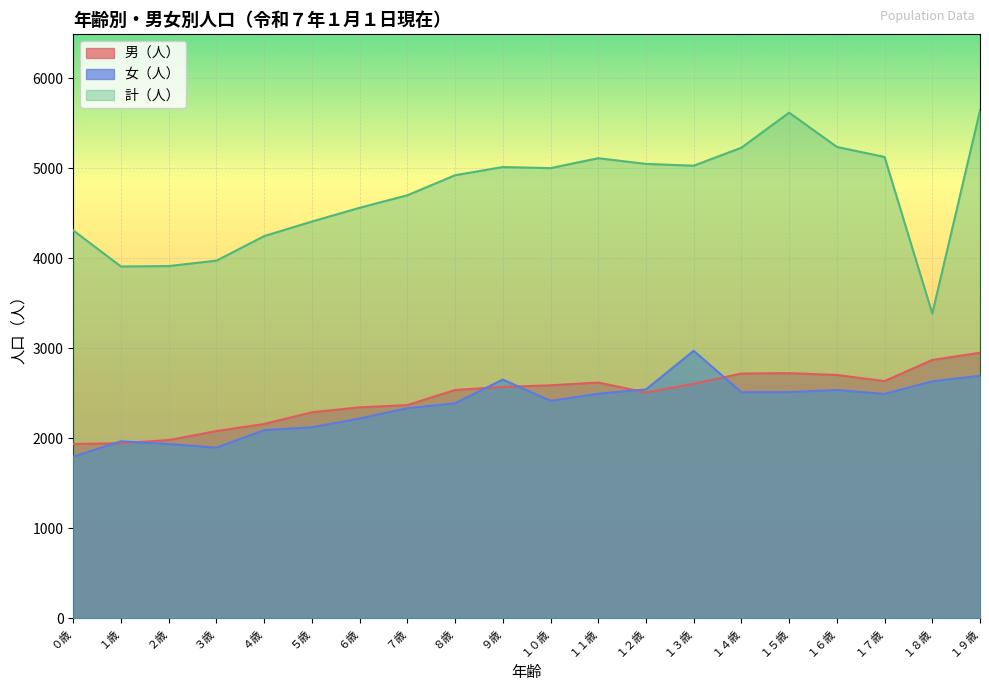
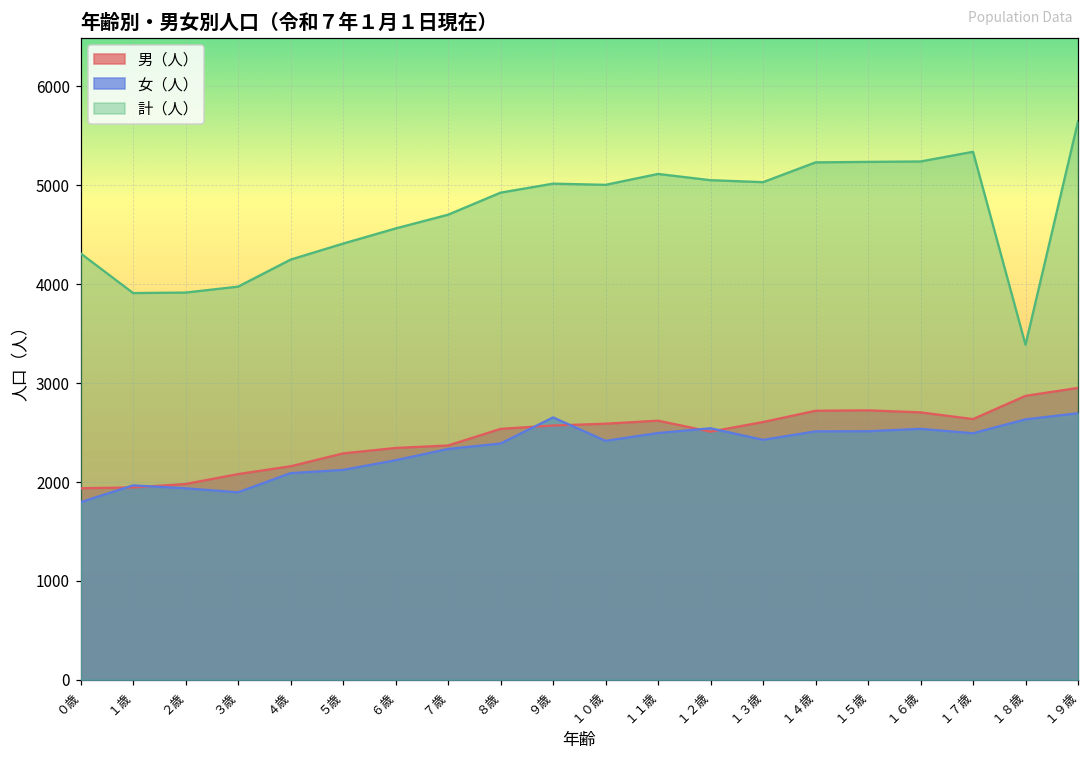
  {
    "男（人）": {
      "０歳": 1900,
      "２歳": 2000,
      "３歳": 2100,
      "４歳": 2200,
      "５歳": 2300,
      "６歳": 2300,
      "７歳": 2400,
      "８歳": 2500,
      "９歳": 2600,
      "１０歳": 2600,
      "１１歳": 2600,
      "１２歳": 2500,
      "１３歳": 2600,
      "１４歳": 2700,
      "１５歳": 2700,
      "１６歳": 2700,
      "１７歳": 2600,
      "１８歳": 2900,
      "１９歳": 3000
    },
    "女（人）": {
      "０歳": 1800,
      "２歳": 1900,
      "３歳": 1900,
      "４歳": 2100,
      "５歳": 2100,
      "６歳": 2200,
      "７歳": 2300,
      "８歳": 2400,
      "９歳": 2700,
      "１０歳": 2400,
      "１１歳": 2500,
      "１２歳": 2500,
-     "１３歳": 3000,
+     "１３歳": 2400,
      "１４歳": 2500,
      "１５歳": 2500,
      "１６歳": 2500,
      "１７歳": 2500,
      "１８歳": 2600,
      "１９歳": 2700
    },
    "計（人）": {
      "０歳": 4300,
      "１歳": 3900,
      "２歳": 3900,
      "３歳": 4000,
      "４歳": 4200,
      "５歳": 4400,
      "６歳": 4600,
      "７歳": 4700,
      "８歳": 4900,
      "９歳": 5000,
      "１０歳": 5000,
      "１１歳": 5100,
      "１２歳": 5100,
      "１３歳": 5000,
      "１４歳": 5200,
-     "１５歳": 5600,
+     "１５歳": 5200,
      "１６歳": 5200,
-     "１７歳": 5100,
+     "１７歳": 5300,
      "１８歳": 3400,
      "１９歳": 5600
    }
  }
